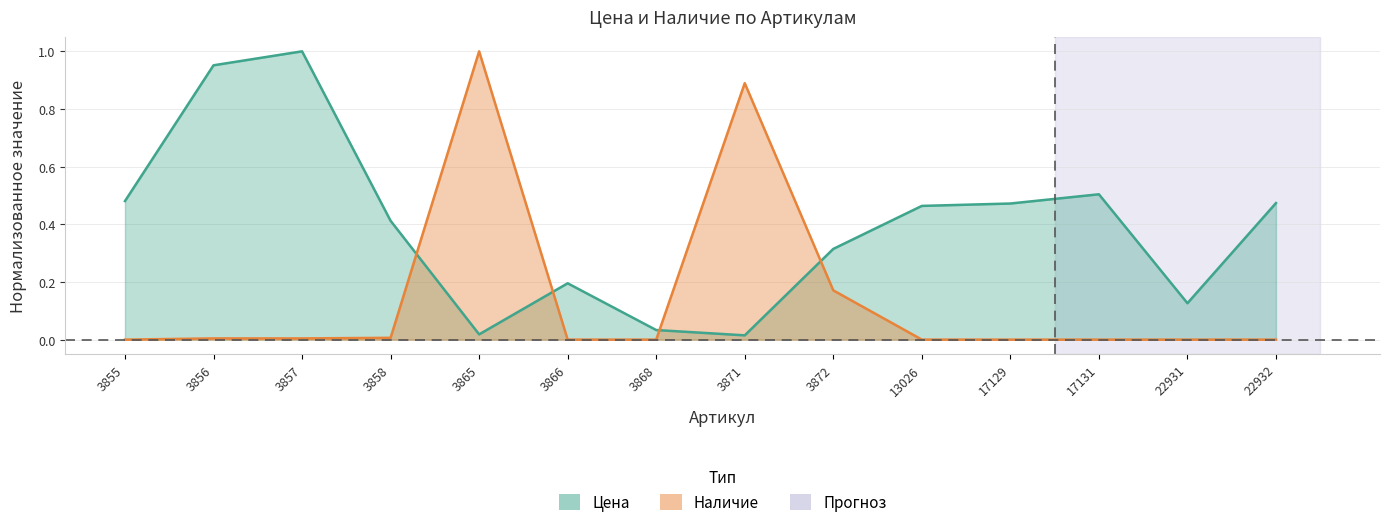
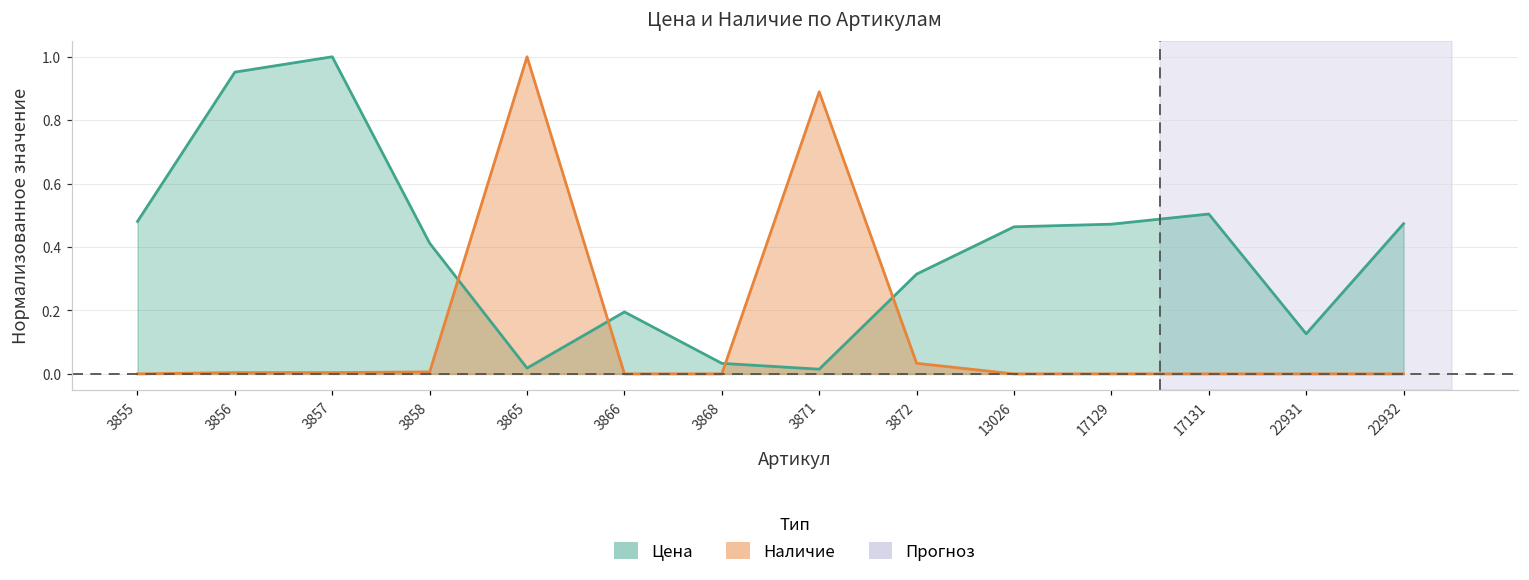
  {
    "Цена": {
      "3855": 0.48,
      "3856": 0.95,
      "3857": 1.00,
      "3858": 0.41,
      "3865": 0.02,
      "3866": 0.20,
      "3868": 0.03,
      "3871": 0.01,
      "3872": 0.31,
      "13026": 0.46,
      "17129": 0.47,
      "17131": 0.50,
      "22931": 0.13,
      "22932": 0.47
    },
    "Наличие": {
      "3855": 0.00,
      "3856": 0.00,
      "3857": 0.00,
      "3858": 0.01,
      "3865": 1.00,
      "3866": 0.00,
      "3868": 0.00,
      "3871": 0.89,
-     "3872": 0.17,
+     "3872": 0.03,
      "13026": 0.00,
      "17129": 0.00,
      "17131": 0.00,
      "22931": 0.00,
      "22932": 0.00
    }
  }
